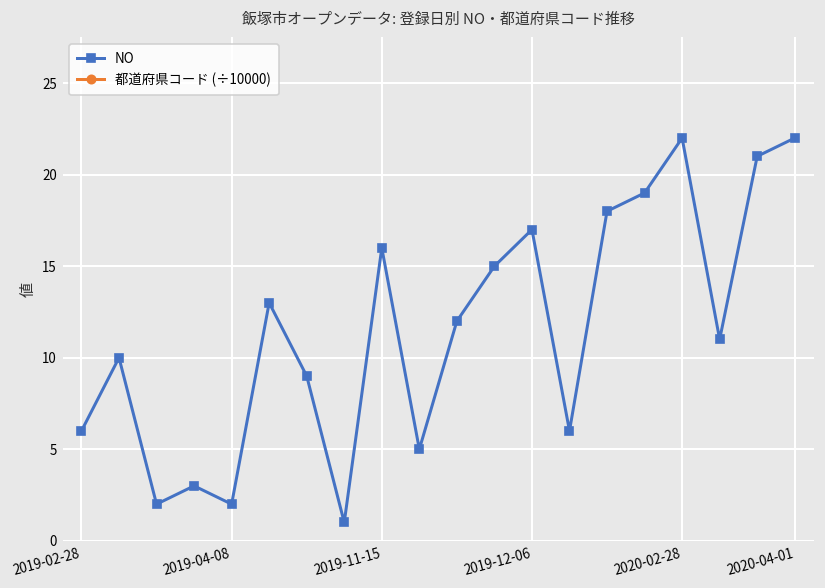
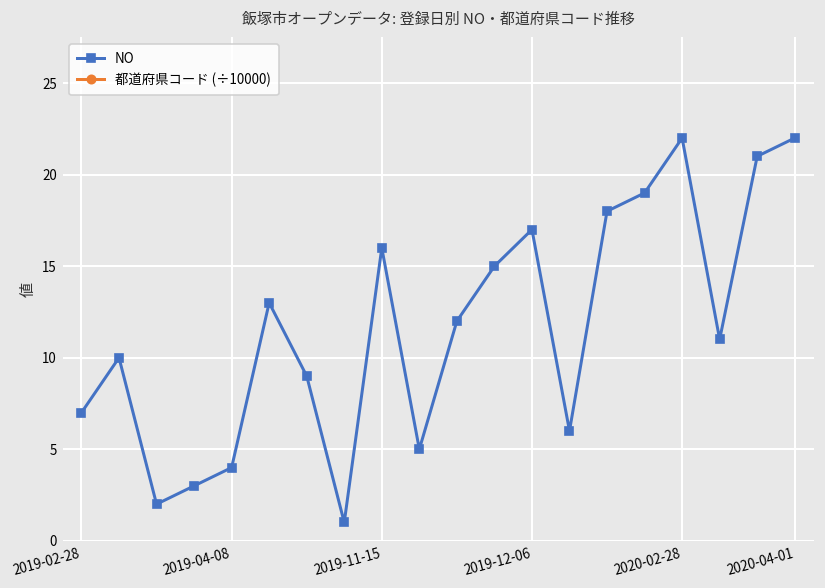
  {
    "NO": {
-     "2019-02-28": 6,
-     "2019-04-08": 2,
+     "2019-02-28": 7,
+     "2019-04-08": 4,
      "2019-11-15": 16,
      "2020-02-28": 22,
      "2020-04-01": 22
    }
  }
